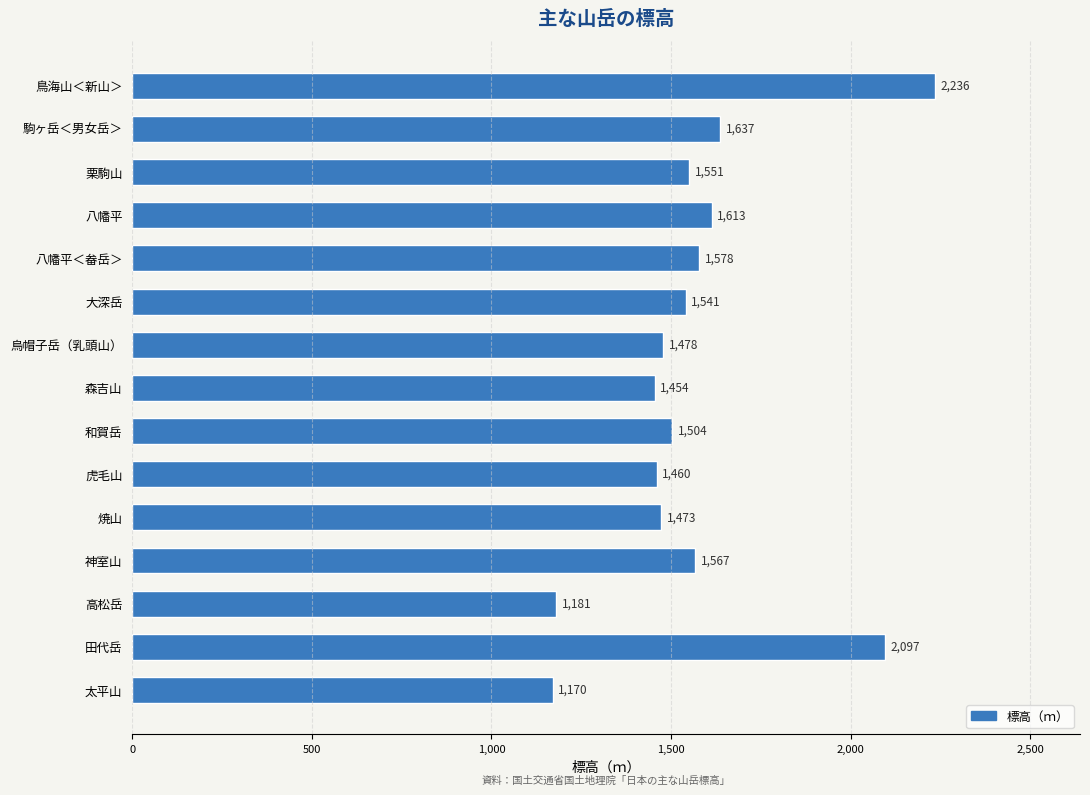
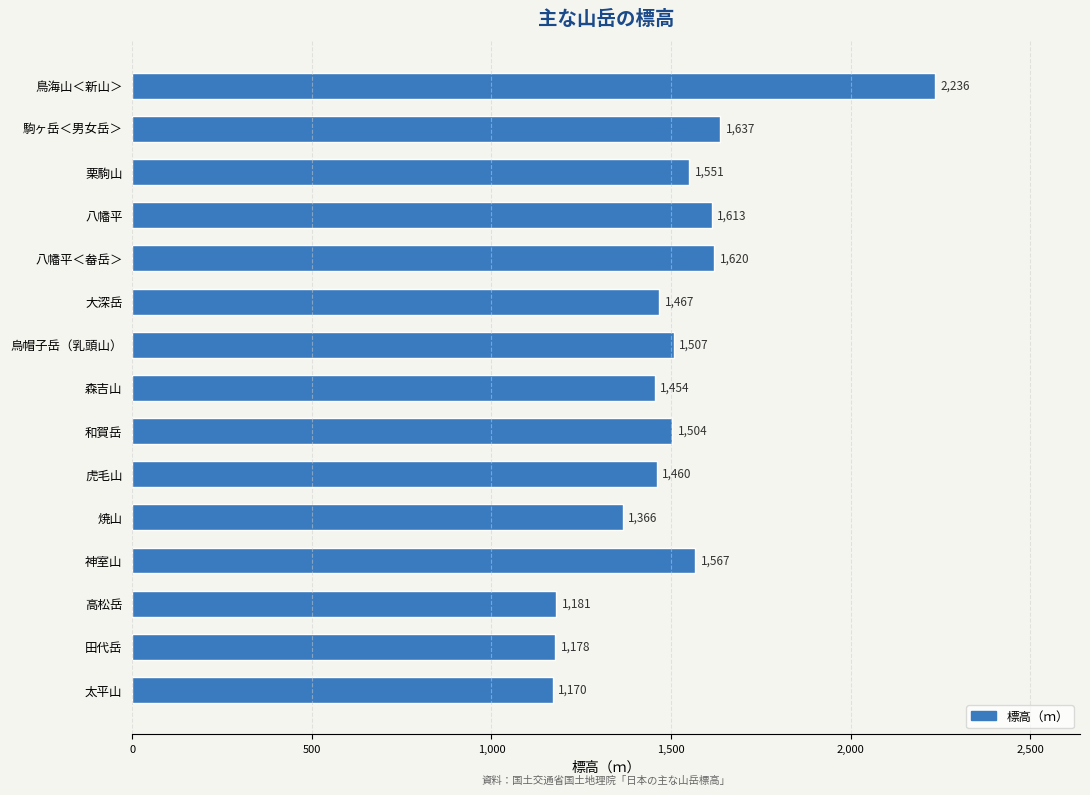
  {
    "鳥海山＜新山＞": "2,236",
    "駒ヶ岳＜男女岳＞": "1,637",
    "栗駒山": "1,551",
    "八幡平": "1,613",
-   "八幡平＜畚岳＞": "1,578",
-   "大深岳": "1,541",
-   "烏帽子岳（乳頭山）": "1,478",
+   "八幡平＜畚岳＞": "1,620",
+   "大深岳": "1,467",
+   "烏帽子岳（乳頭山）": "1,507",
    "森吉山": "1,454",
    "和賀岳": "1,504",
    "虎毛山": "1,460",
-   "焼山": "1,473",
+   "焼山": "1,366",
    "神室山": "1,567",
    "高松岳": "1,181",
-   "田代岳": "2,097",
+   "田代岳": "1,178",
    "太平山": "1,170"
  }
